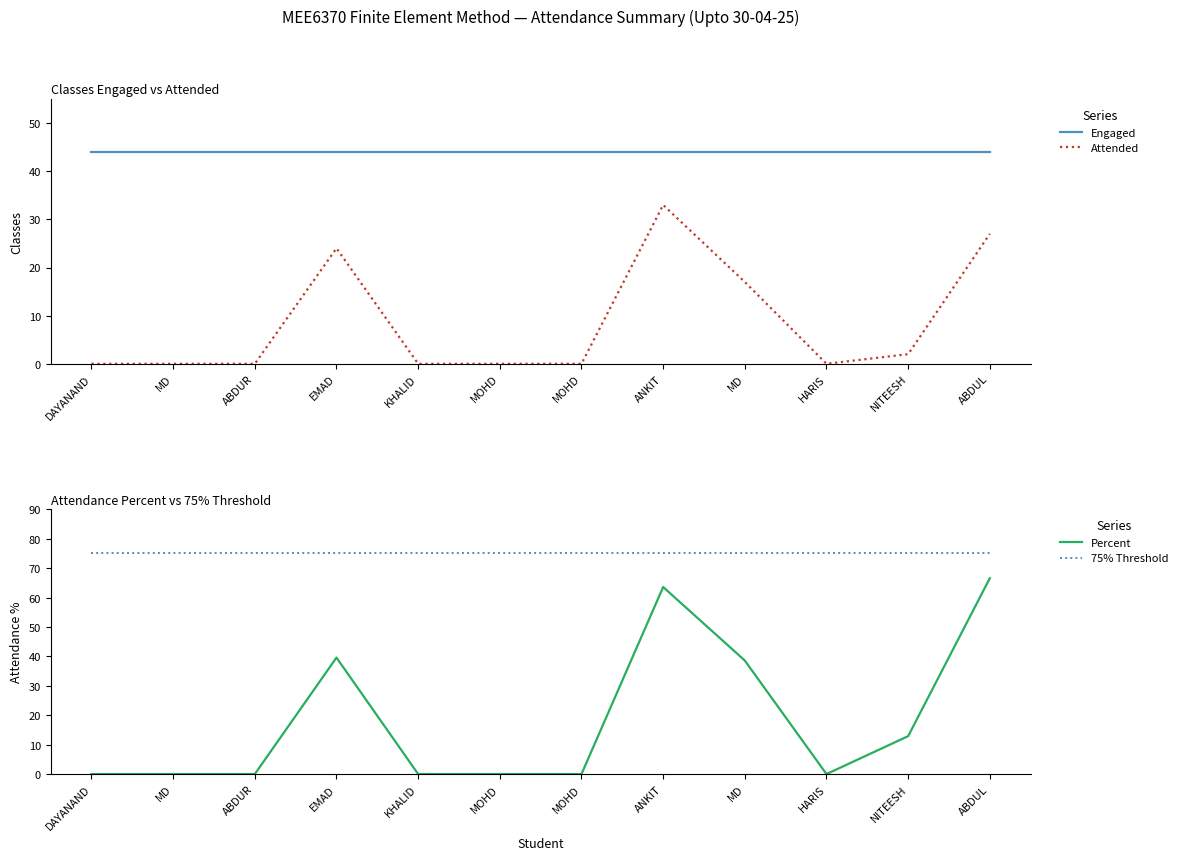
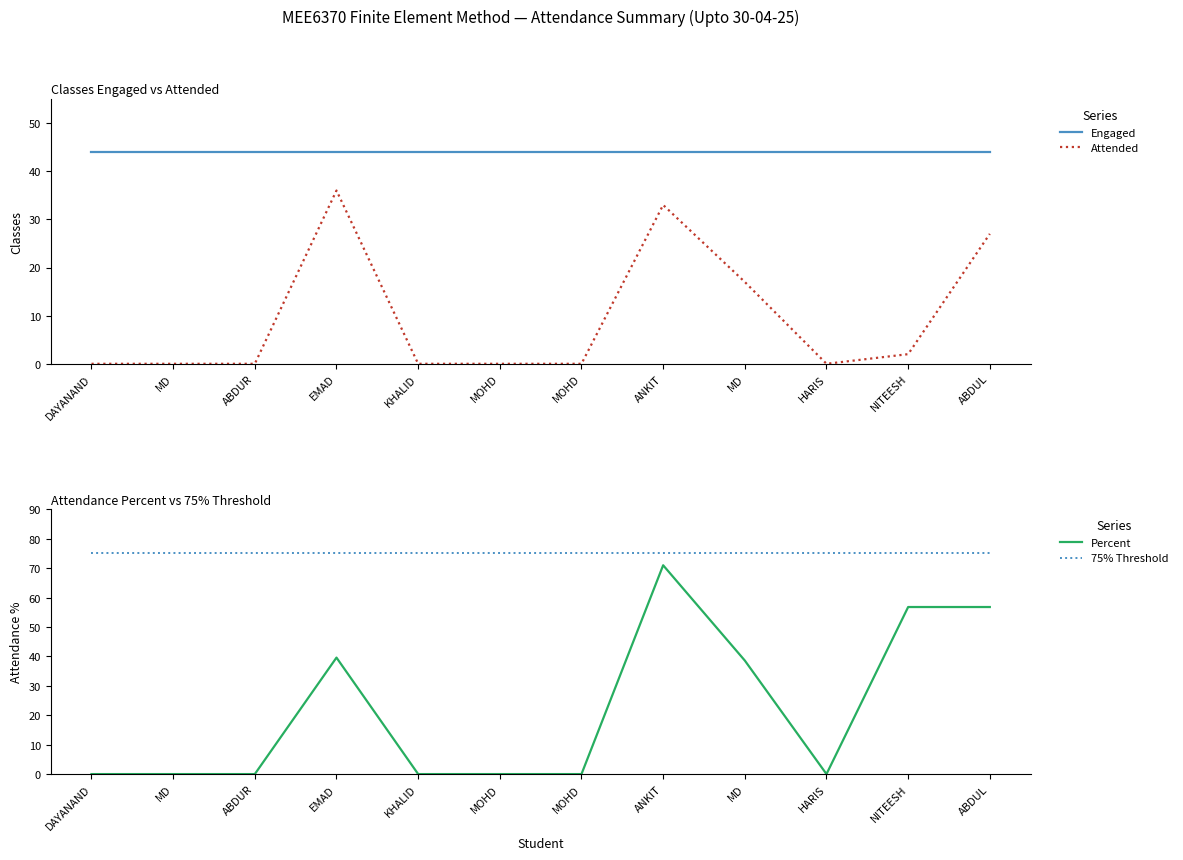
  {
    "Classes Engaged vs Attended": {
      "Engaged": {
        "DAYANAND": 44,
        "ABDUR": 44,
        "EMAD": 44,
        "KHALID": 44,
        "ANKIT": 44,
        "HARIS": 44,
        "NITEESH": 44,
        "ABDUL": 44
      },
      "Attended": {
        "DAYANAND": 0,
        "ABDUR": 0,
-       "EMAD": 24,
+       "EMAD": 36,
        "KHALID": 0,
        "ANKIT": 33,
        "HARIS": 0,
        "NITEESH": 2,
        "ABDUL": 27
      }
    },
    "Attendance Percent vs 75% Threshold": {
      "Percent": {
        "DAYANAND": 0,
        "ABDUR": 0,
        "EMAD": 40,
        "KHALID": 0,
-       "ANKIT": 64,
+       "ANKIT": 71,
        "HARIS": 0,
-       "NITEESH": 13,
-       "ABDUL": 67
+       "NITEESH": 57,
+       "ABDUL": 57
      },
      "75% Threshold": {
        "DAYANAND": 75,
        "ABDUR": 75,
        "EMAD": 75,
        "KHALID": 75,
        "ANKIT": 75,
        "HARIS": 75,
        "NITEESH": 75,
        "ABDUL": 75
      }
    }
  }
